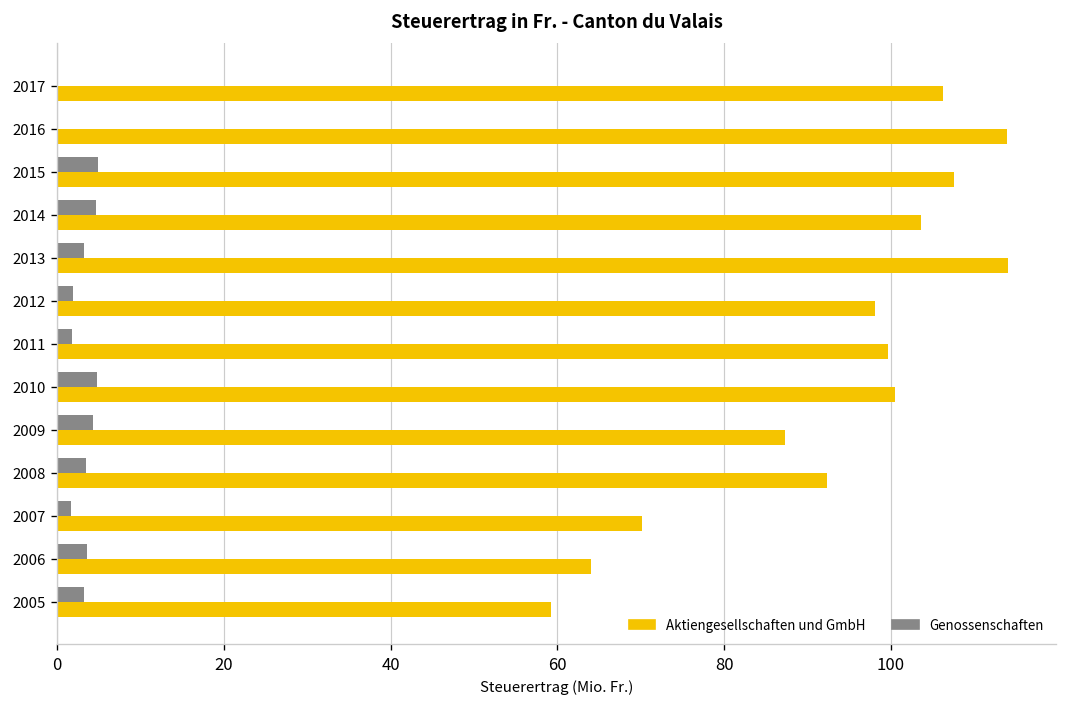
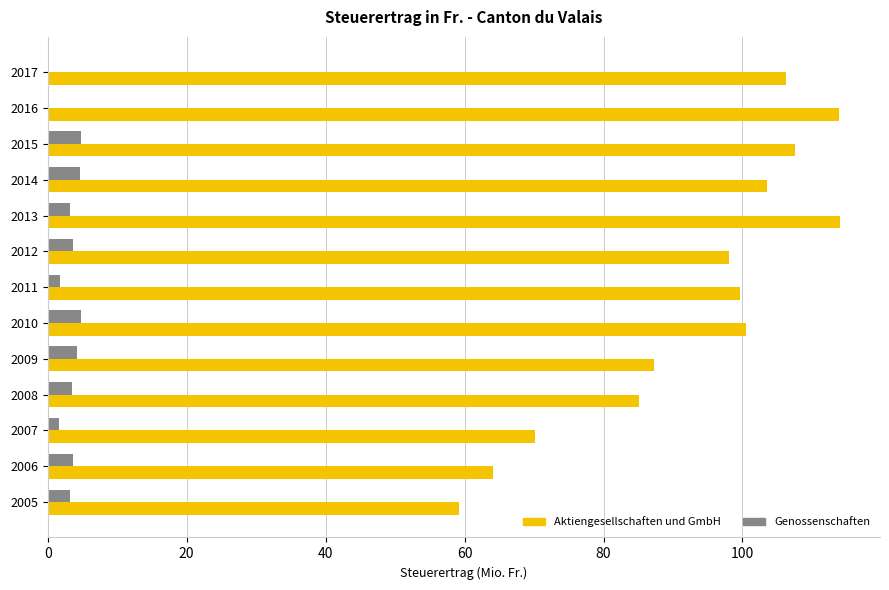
  {
    "Aktiengesellschaften und GmbH": {
      "2017": 106,
      "2016": 114,
      "2015": 108,
      "2014": 104,
      "2013": 114,
      "2012": 98,
      "2011": 100,
      "2010": 100,
      "2009": 87,
-     "2008": 92,
+     "2008": 85,
      "2007": 70,
      "2006": 64,
      "2005": 59
    },
    "Genossenschaften": {
      "2017": 0,
      "2016": 0,
      "2015": 5,
      "2014": 5,
      "2013": 3,
-     "2012": 2,
+     "2012": 4,
      "2011": 2,
      "2010": 5,
      "2009": 4,
      "2008": 3,
      "2007": 2,
      "2006": 4,
      "2005": 3
    }
  }
